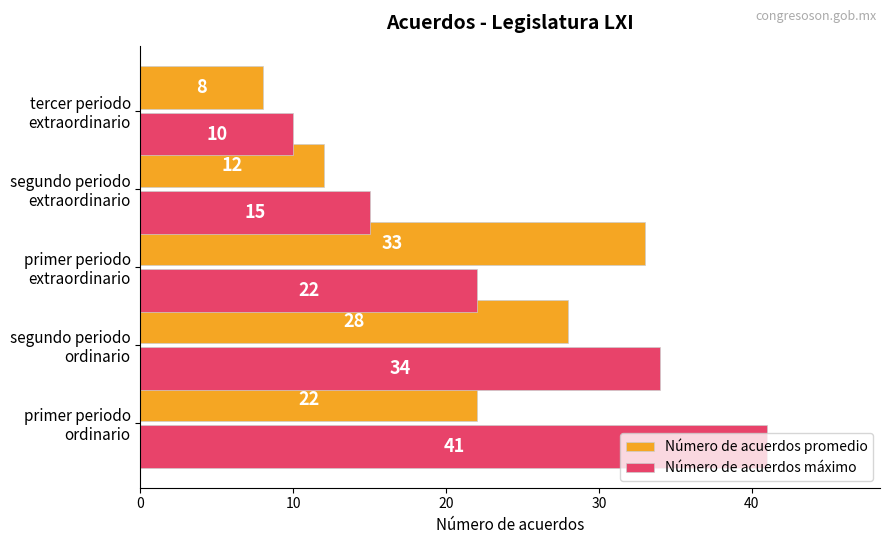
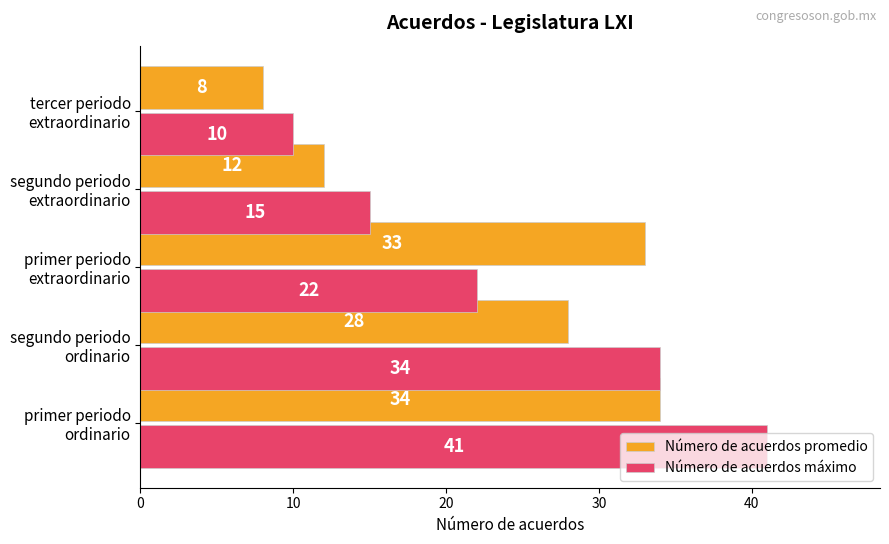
  {
    "Número de acuerdos promedio": {
      "tercer periodo extraordinario": 8,
      "segundo periodo extraordinario": 12,
      "primer periodo extraordinario": 33,
      "segundo periodo ordinario": 28,
-     "primer periodo ordinario": 22
+     "primer periodo ordinario": 34
    },
    "Número de acuerdos máximo": {
      "tercer periodo extraordinario": 10,
      "segundo periodo extraordinario": 15,
      "primer periodo extraordinario": 22,
      "segundo periodo ordinario": 34
    }
  }
